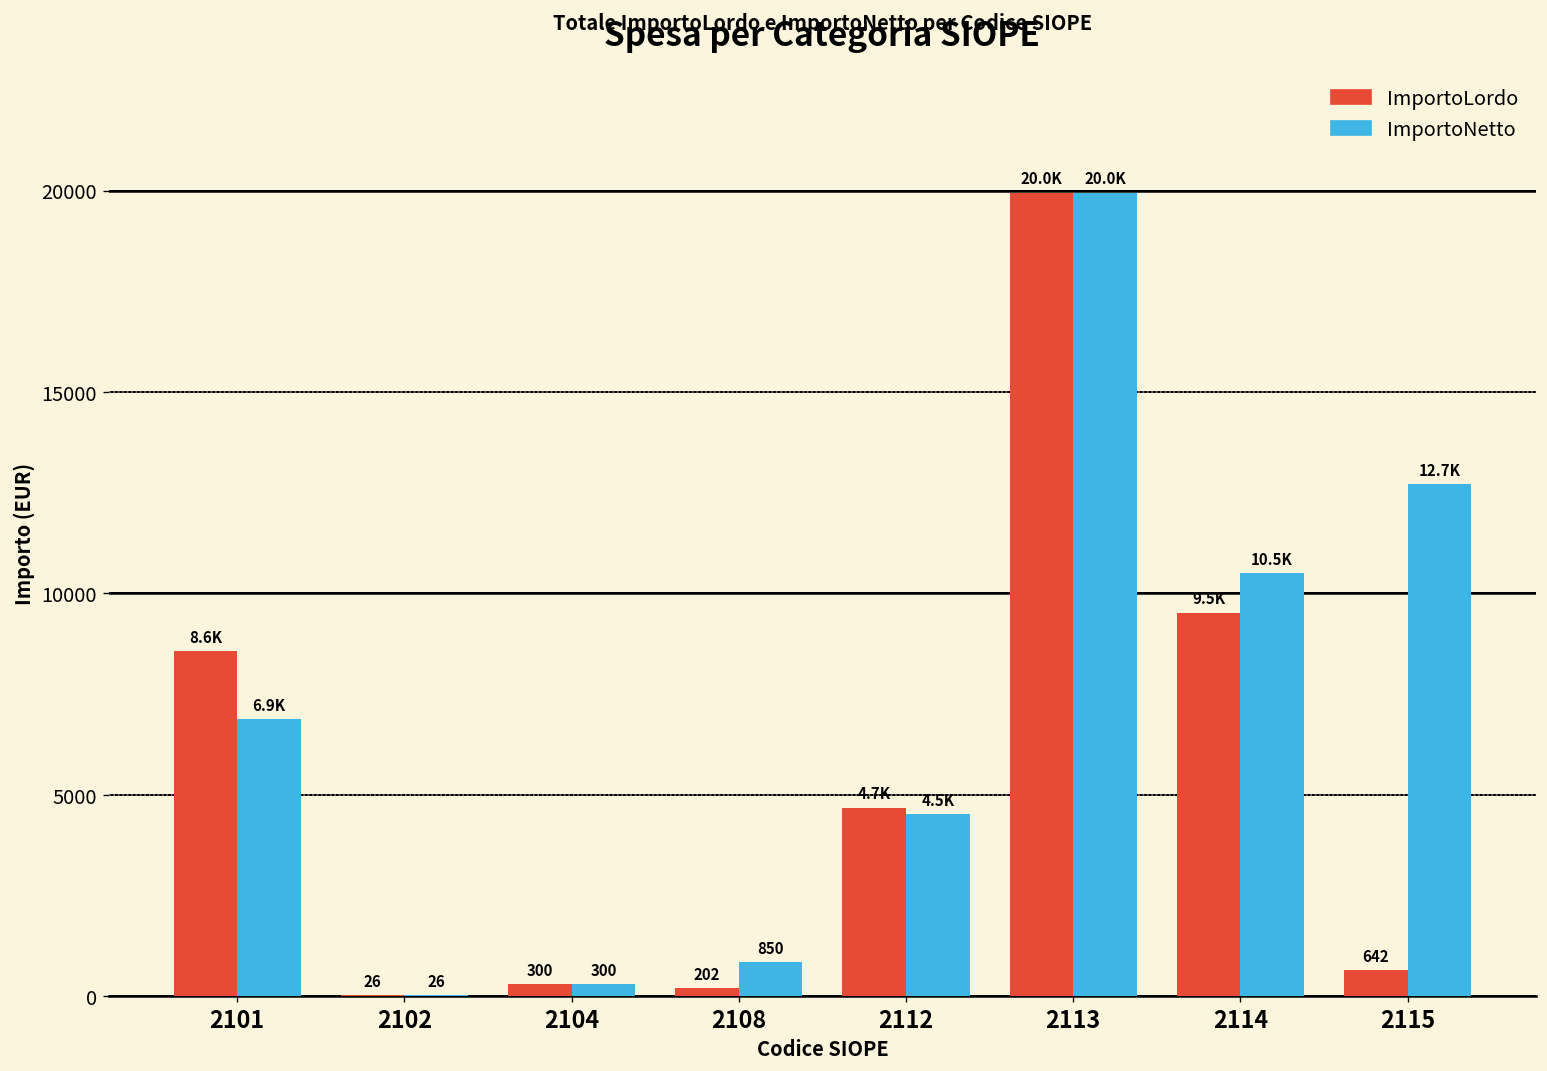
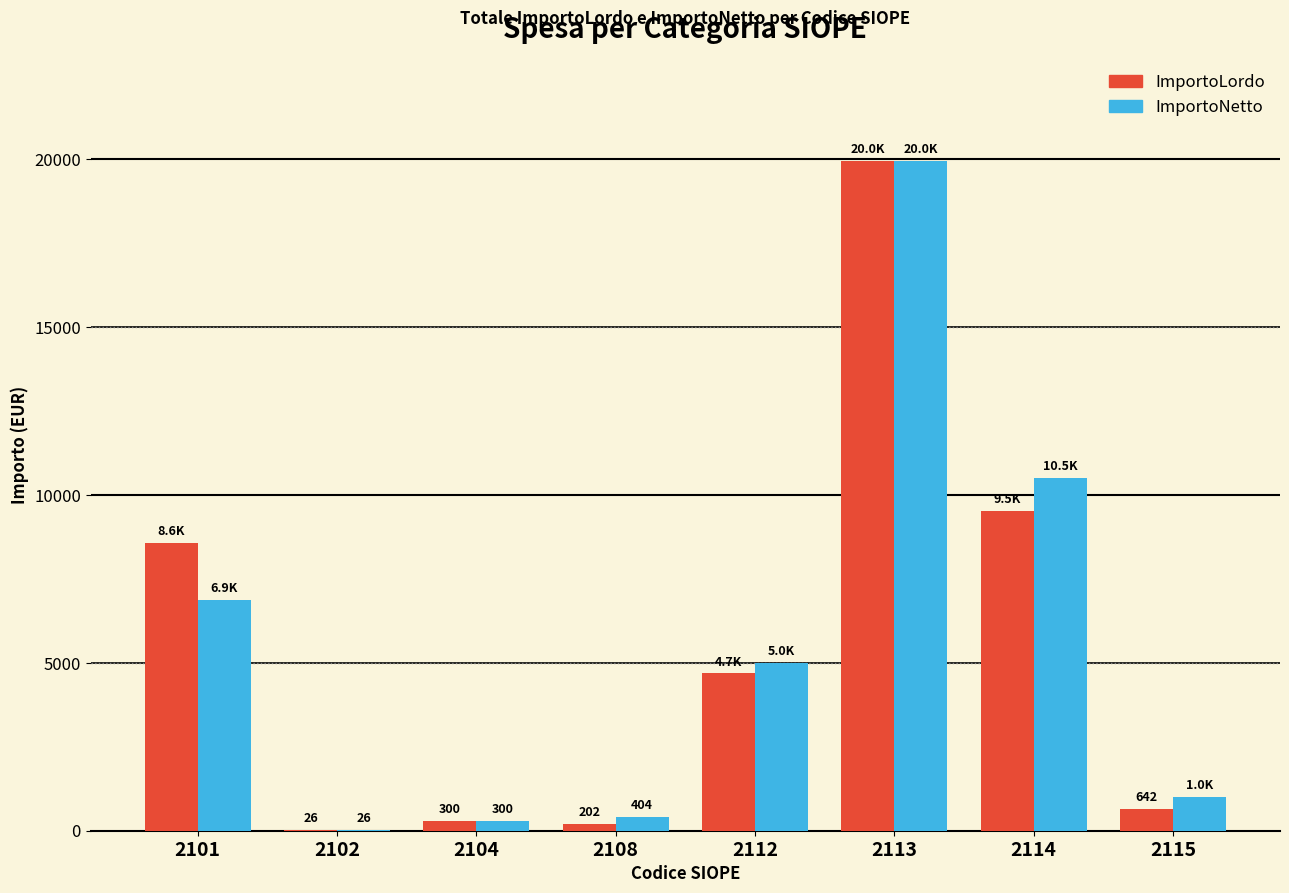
  {
    "ImportoLordo": {
      "2101": "8.6K",
      "2102": "26",
      "2104": "300",
      "2108": "202",
      "2112": "4.7K",
      "2113": "20.0K",
      "2114": "9.5K",
      "2115": "642"
    },
    "ImportoNetto": {
      "2101": "6.9K",
      "2102": "26",
      "2104": "300",
-     "2108": "850",
-     "2112": "4.5K",
+     "2108": "404",
+     "2112": "5.0K",
      "2113": "20.0K",
      "2114": "10.5K",
-     "2115": "12.7K"
+     "2115": "1.0K"
    }
  }
